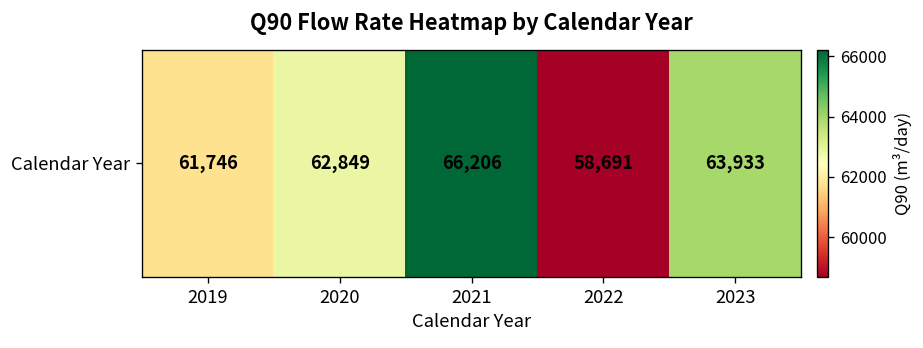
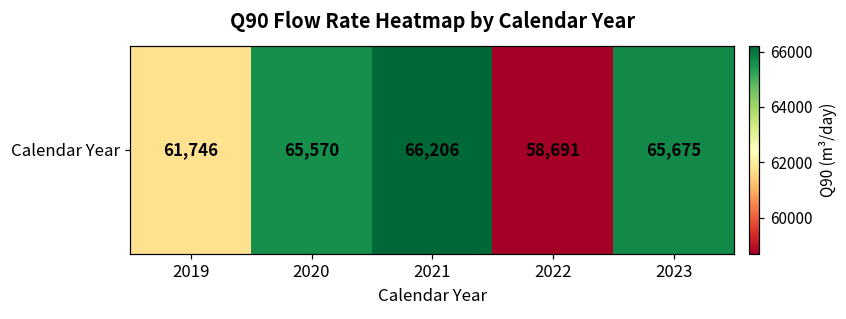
  {
    "Calendar Year": {
      "2019": "61,746",
-     "2020": "62,849",
+     "2020": "65,570",
      "2021": "66,206",
      "2022": "58,691",
-     "2023": "63,933"
+     "2023": "65,675"
    }
  }
